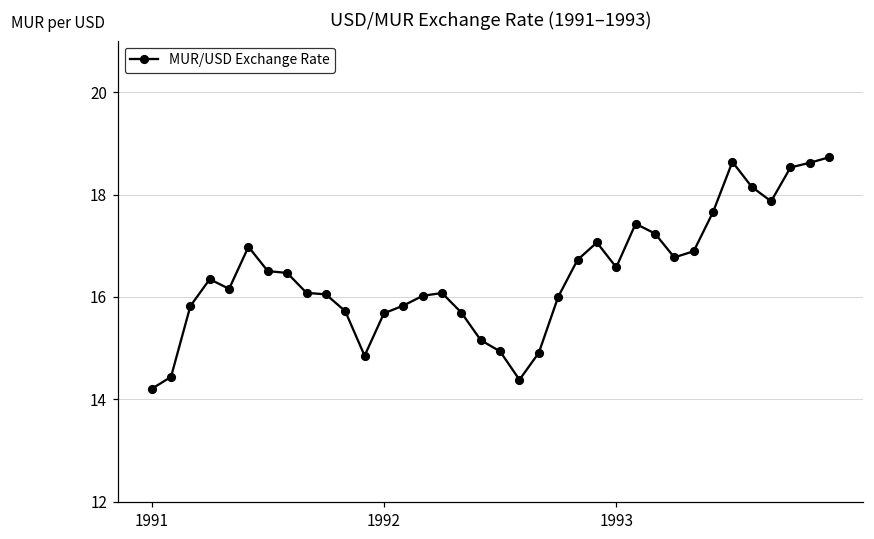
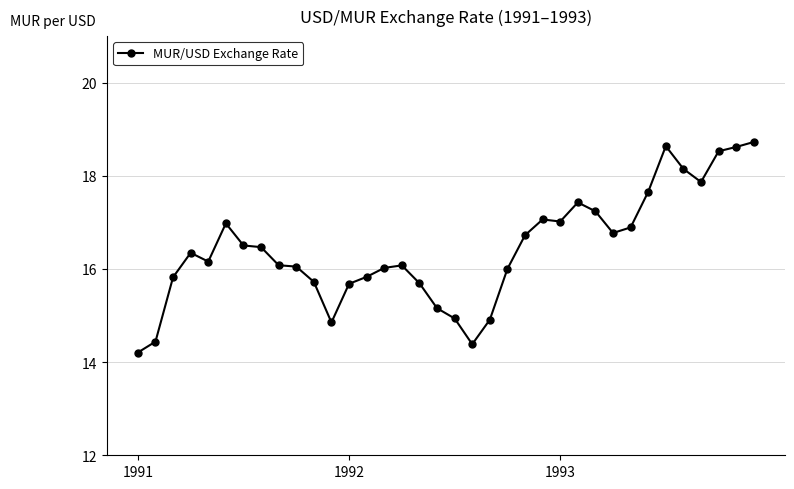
  {
    "1991": 14.2,
    "1992": 15.7,
-   "1993": 16.6
+   "1993": 17.0
  }
